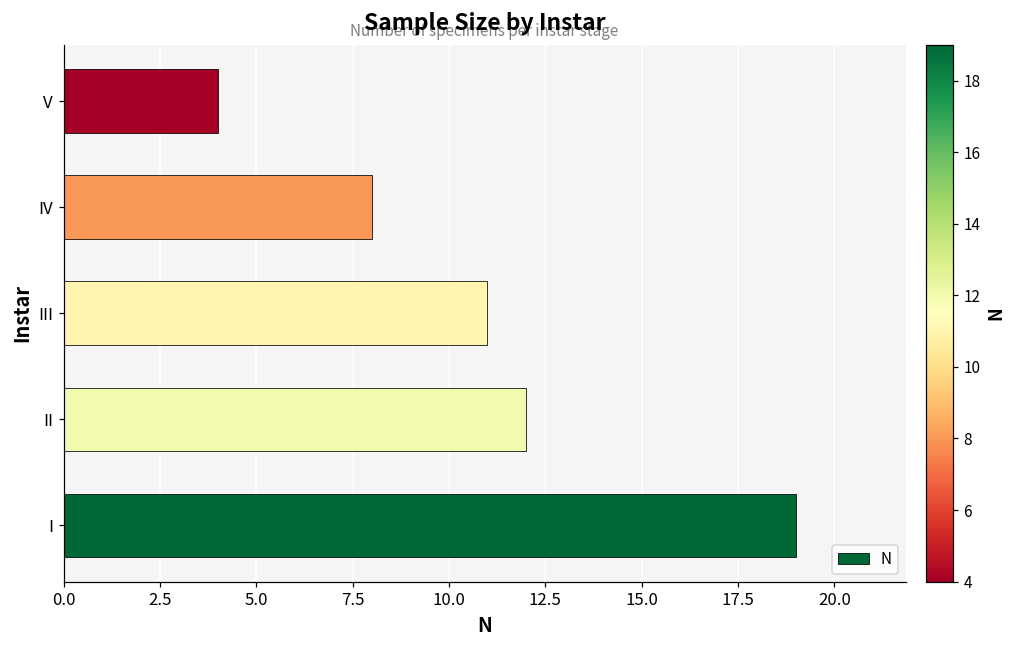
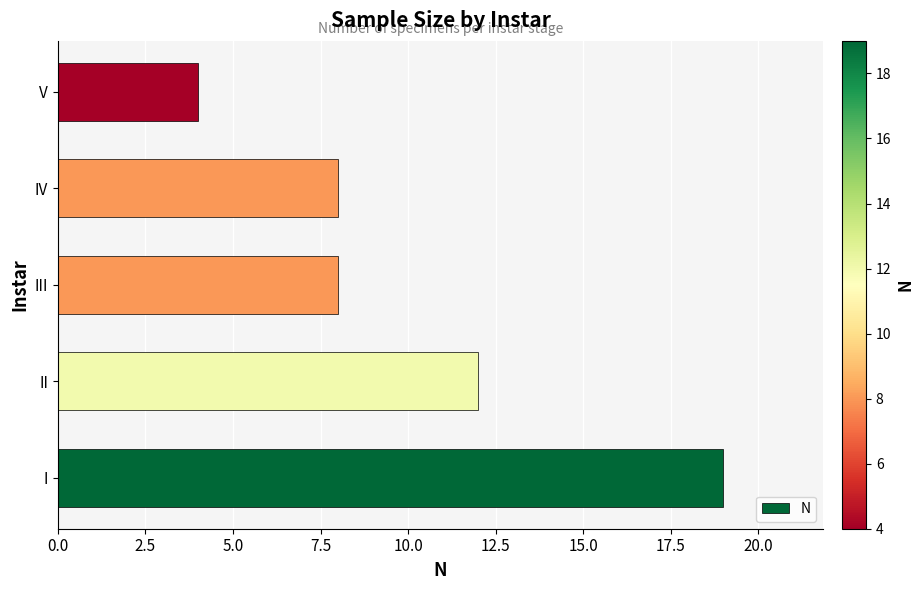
  {
    "V": 4,
    "IV": 8,
-   "III": 11,
+   "III": 8,
    "II": 12,
    "I": 19
  }
